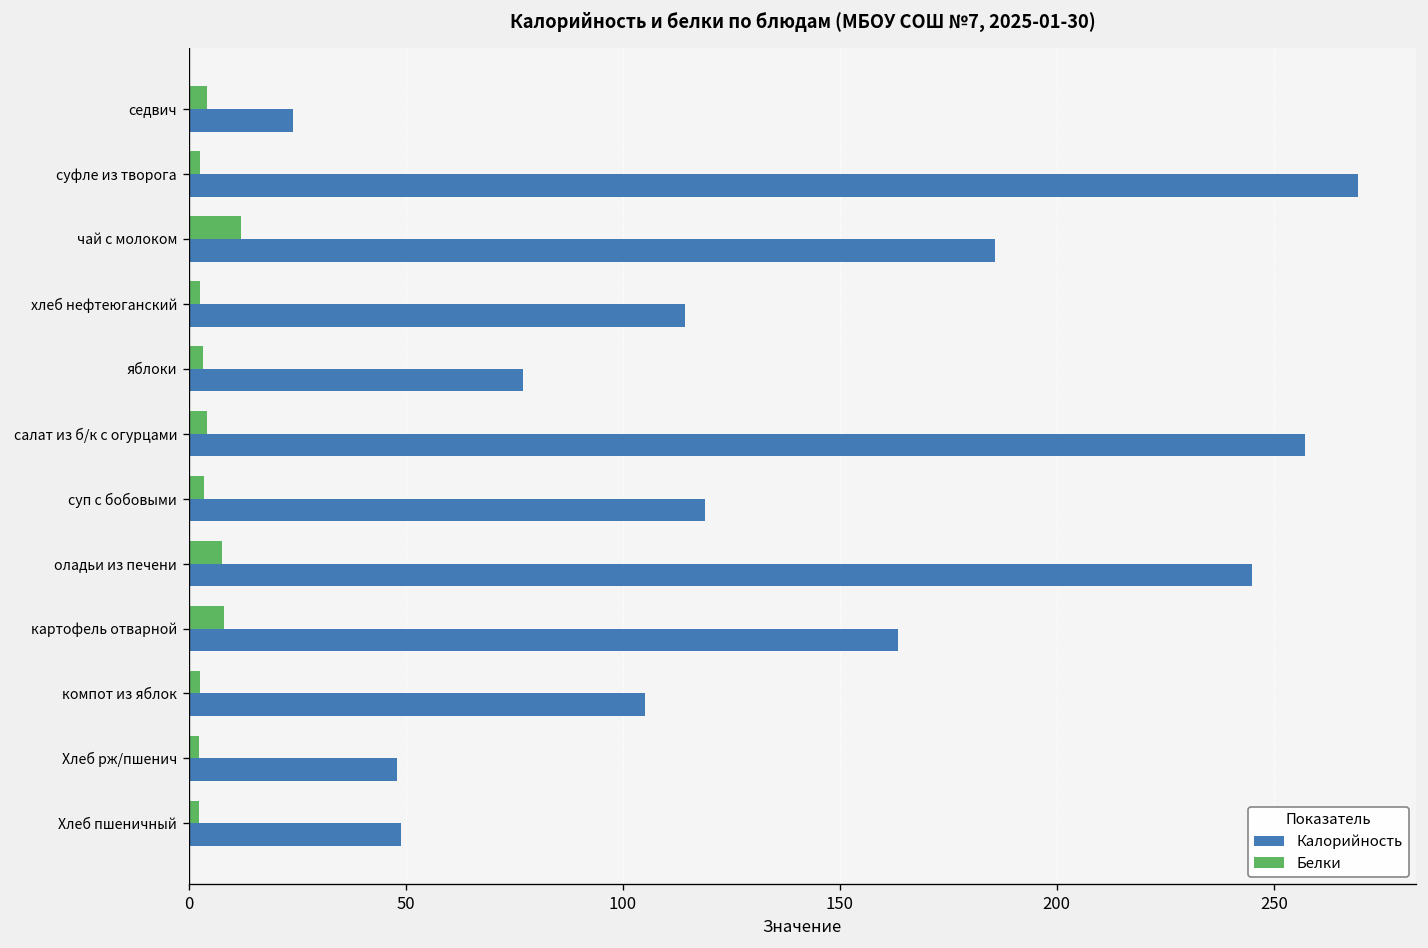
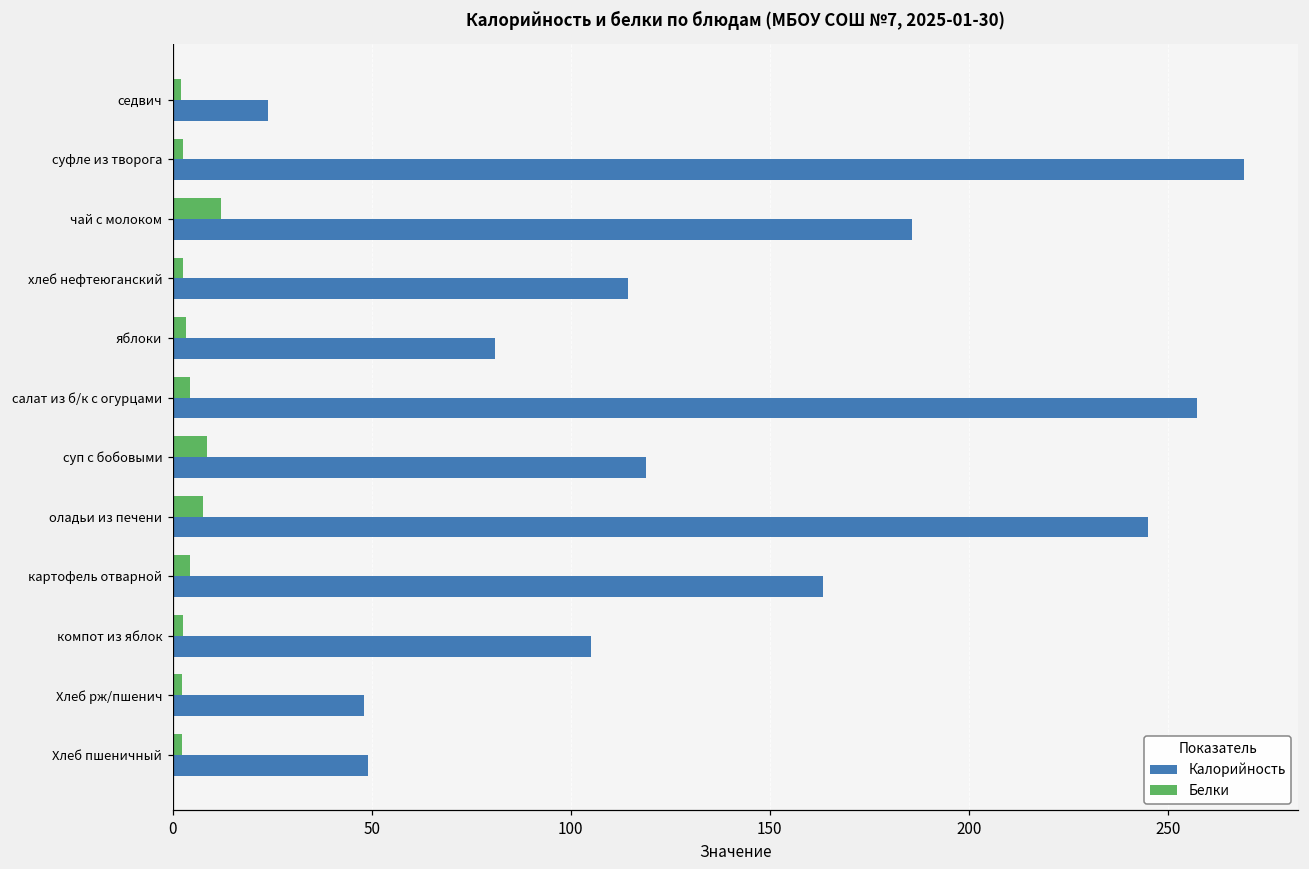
  {
    "Калорийность": {
      "седвич": 24,
      "суфле из творога": 269,
      "чай с молоком": 186,
      "хлеб нефтеюганский": 114,
-     "яблоки": 77,
+     "яблоки": 81,
      "салат из б/к с огурцами": 257,
      "суп с бобовыми": 119,
      "оладьи из печени": 245,
      "картофель отварной": 164,
      "компот из яблок": 105,
      "Хлеб рж/пшенич": 48,
      "Хлеб пшеничный": 49
    },
    "Белки": {
-     "седвич": 4,
+     "седвич": 2,
      "суфле из творога": 3,
      "чай с молоком": 12,
      "хлеб нефтеюганский": 3,
      "яблоки": 3,
      "салат из б/к с огурцами": 4,
-     "суп с бобовыми": 4,
+     "суп с бобовыми": 9,
      "оладьи из печени": 8,
-     "картофель отварной": 8,
+     "картофель отварной": 4,
      "компот из яблок": 3,
      "Хлеб рж/пшенич": 2,
      "Хлеб пшеничный": 2
    }
  }
